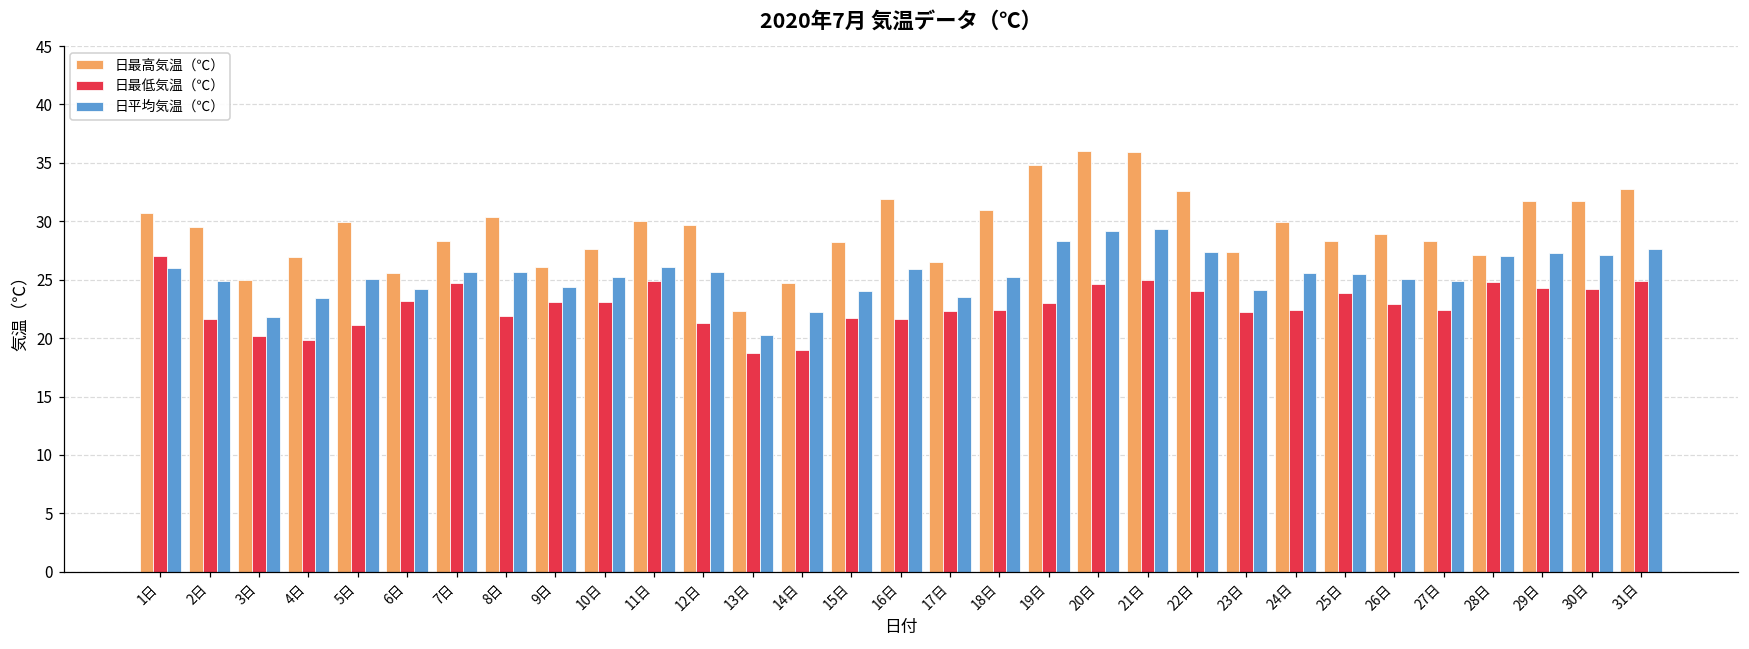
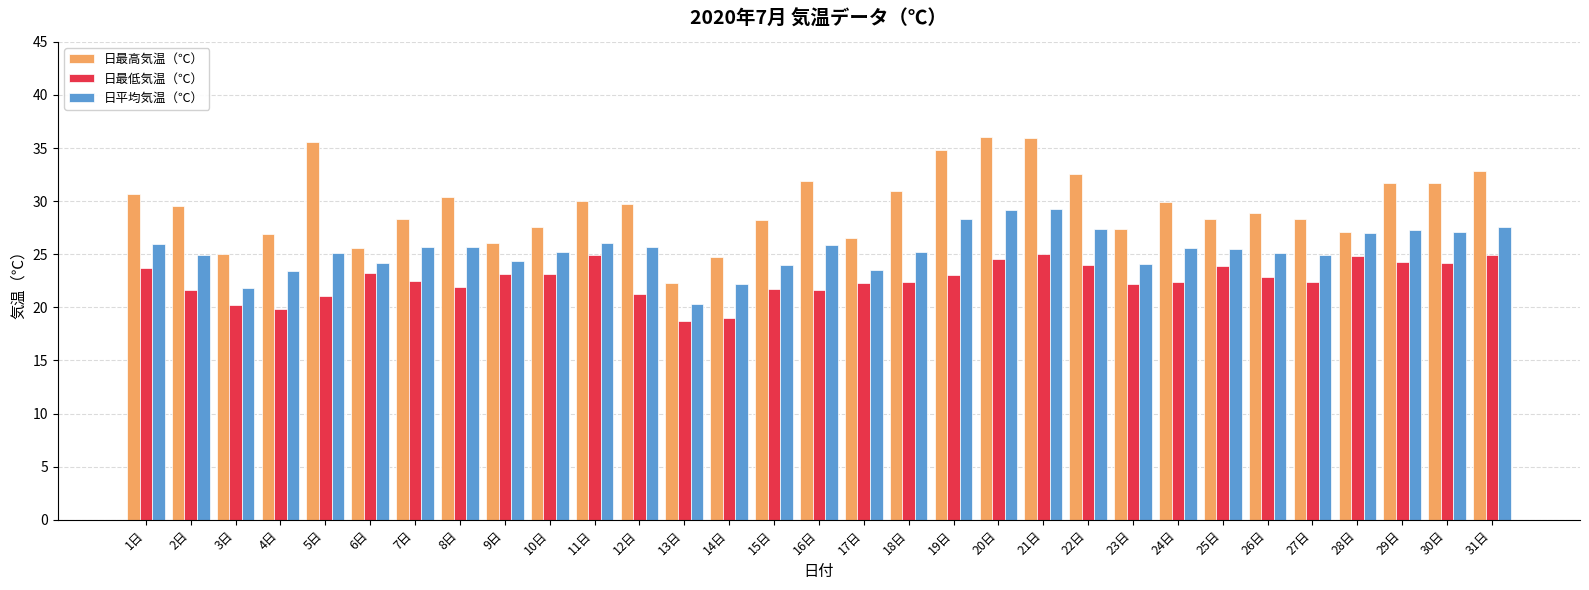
  {
    "日最高気温（℃）": {
      "1日": 30.7,
      "2日": 29.5,
      "3日": 25.0,
      "4日": 26.9,
-     "5日": 29.9,
+     "5日": 35.6,
      "6日": 25.6,
      "7日": 28.3,
      "8日": 30.4,
      "9日": 26.1,
      "10日": 27.6,
      "11日": 30.0,
      "12日": 29.7,
      "13日": 22.3,
      "14日": 24.7,
      "15日": 28.2,
      "16日": 31.9,
      "17日": 26.5,
      "18日": 31.0,
      "19日": 34.8,
      "20日": 36.0,
      "21日": 35.9,
      "22日": 32.6,
      "23日": 27.4,
      "24日": 29.9,
      "25日": 28.3,
      "26日": 28.9,
      "27日": 28.3,
      "28日": 27.1,
      "29日": 31.7,
      "30日": 31.7,
      "31日": 32.8
    },
    "日最低気温（℃）": {
-     "1日": 27.0,
+     "1日": 23.7,
      "2日": 21.6,
      "3日": 20.2,
      "4日": 19.8,
      "5日": 21.1,
      "6日": 23.2,
-     "7日": 24.7,
+     "7日": 22.5,
      "8日": 21.9,
      "9日": 23.1,
      "10日": 23.1,
      "11日": 24.9,
      "12日": 21.3,
      "13日": 18.7,
      "14日": 19.0,
      "15日": 21.7,
      "16日": 21.6,
      "17日": 22.3,
      "18日": 22.4,
      "19日": 23.0,
      "20日": 24.6,
      "21日": 25.0,
      "22日": 24.0,
      "23日": 22.2,
      "24日": 22.4,
      "25日": 23.9,
      "26日": 22.9,
      "27日": 22.4,
      "28日": 24.8,
      "29日": 24.3,
      "30日": 24.2,
      "31日": 24.9
    },
    "日平均気温（℃）": {
      "1日": 26.0,
      "2日": 24.9,
      "3日": 21.8,
      "4日": 23.4,
      "5日": 25.1,
      "6日": 24.2,
      "7日": 25.7,
      "8日": 25.7,
      "9日": 24.4,
      "10日": 25.2,
      "11日": 26.1,
      "12日": 25.7,
      "13日": 20.3,
      "14日": 22.2,
      "15日": 24.0,
      "16日": 25.9,
      "17日": 23.5,
      "18日": 25.2,
      "19日": 28.3,
      "20日": 29.2,
      "21日": 29.3,
      "22日": 27.4,
      "23日": 24.1,
      "24日": 25.6,
      "25日": 25.5,
      "26日": 25.1,
      "27日": 24.9,
      "28日": 27.0,
      "29日": 27.3,
      "30日": 27.1,
      "31日": 27.6
    }
  }
